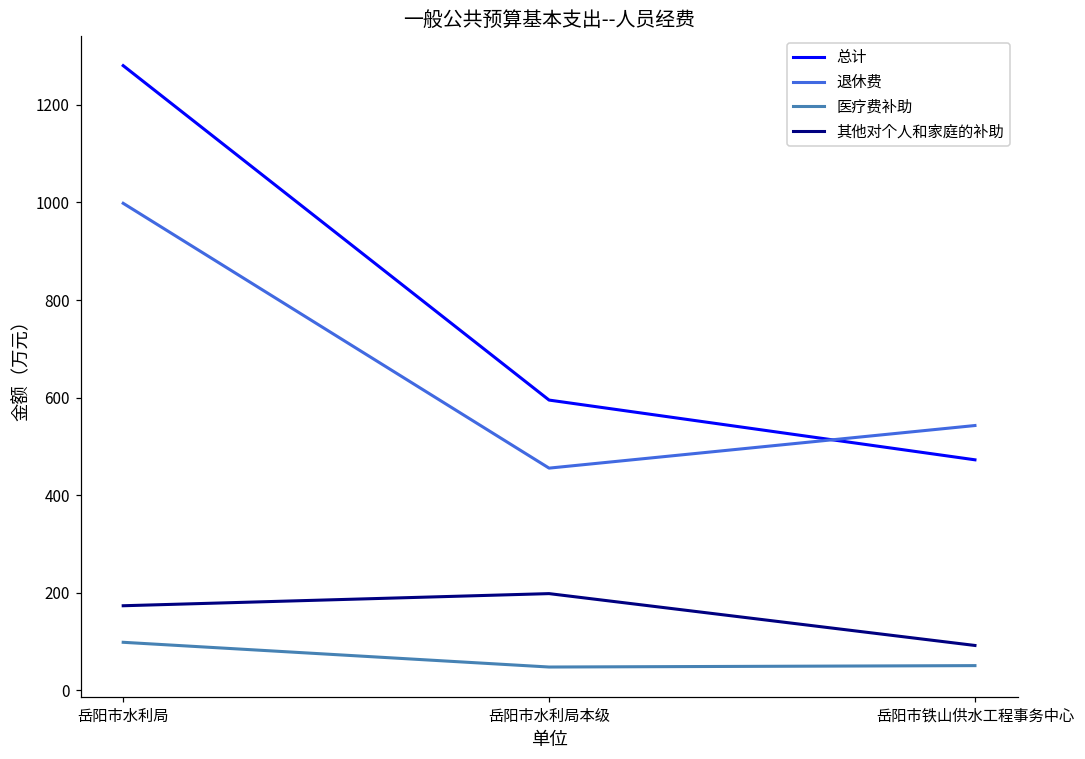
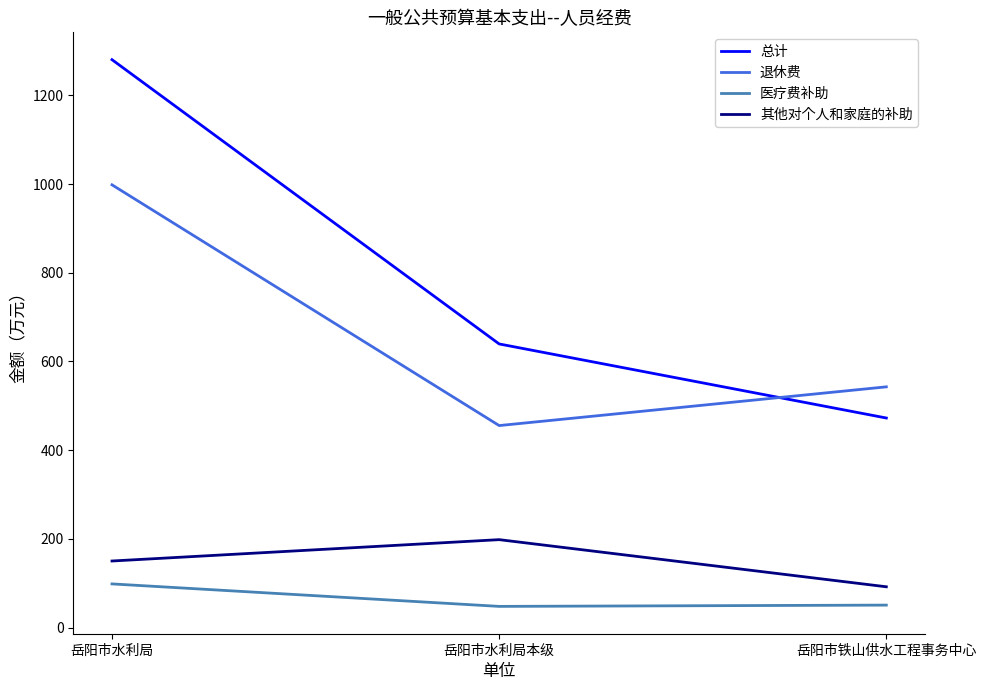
  {
    "总计": {
      "岳阳市水利局": 1280,
-     "岳阳市水利局本级": 590,
+     "岳阳市水利局本级": 640,
      "岳阳市铁山供水工程事务中心": 470
    },
    "其他对个人和家庭的补助": {
-     "岳阳市水利局": 170,
+     "岳阳市水利局": 150,
      "岳阳市水利局本级": 200,
      "岳阳市铁山供水工程事务中心": 90
    }
  }
